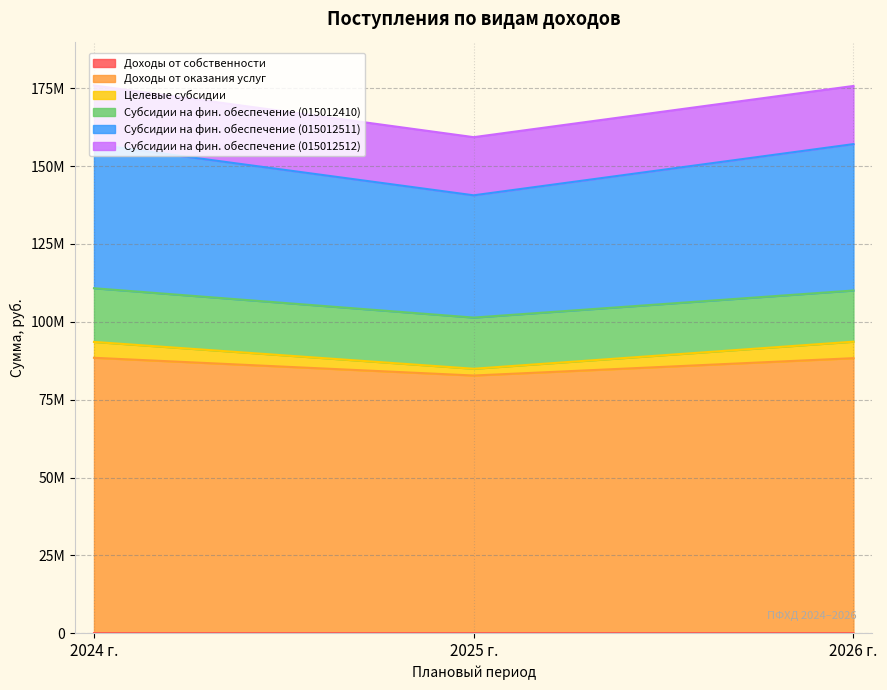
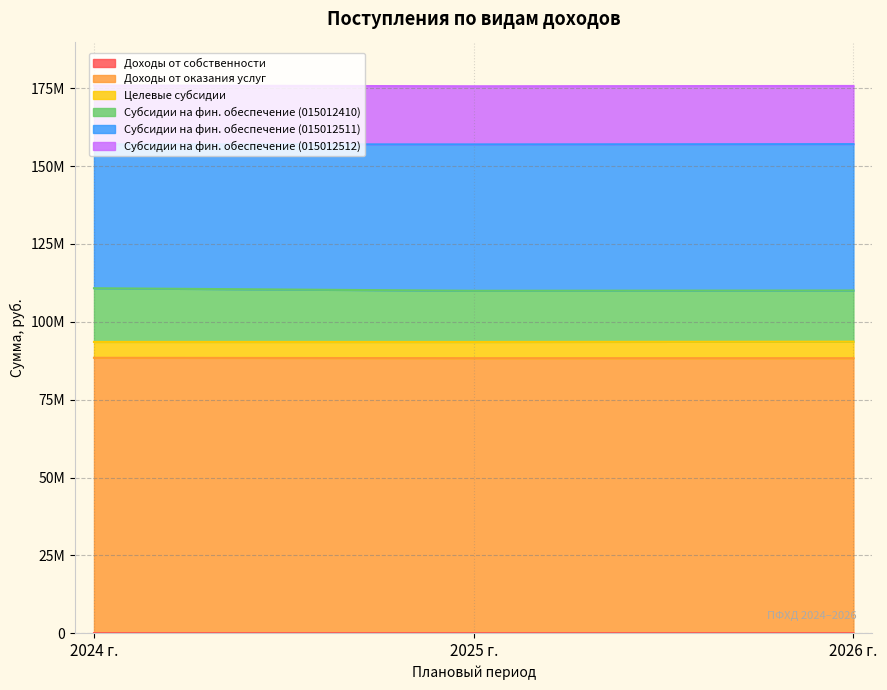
  {
    "Доходы от собственности": {
      "2024 г.": 0,
      "2025 г.": 0
    },
    "Доходы от оказания услуг": {
      "2024 г.": 88000000,
-     "2025 г.": 83000000,
+     "2025 г.": 88000000,
      "2026 г.": 88000000
    },
    "Целевые субсидии": {
      "2024 г.": 5000000,
-     "2025 г.": 2000000,
+     "2025 г.": 5000000,
      "2026 г.": 5000000
    },
    "Субсидии на фин. обеспечение (015012410)": {
      "2024 г.": 17000000,
      "2025 г.": 16000000,
      "2026 г.": 16000000
    },
    "Субсидии на фин. обеспечение (015012511)": {
-     "2025 г.": 39000000,
+     "2025 г.": 47000000,
      "2026 г.": 47000000
    },
    "Субсидии на фин. обеспечение (015012512)": {
      "2025 г.": 19000000,
      "2026 г.": 19000000
    }
  }
